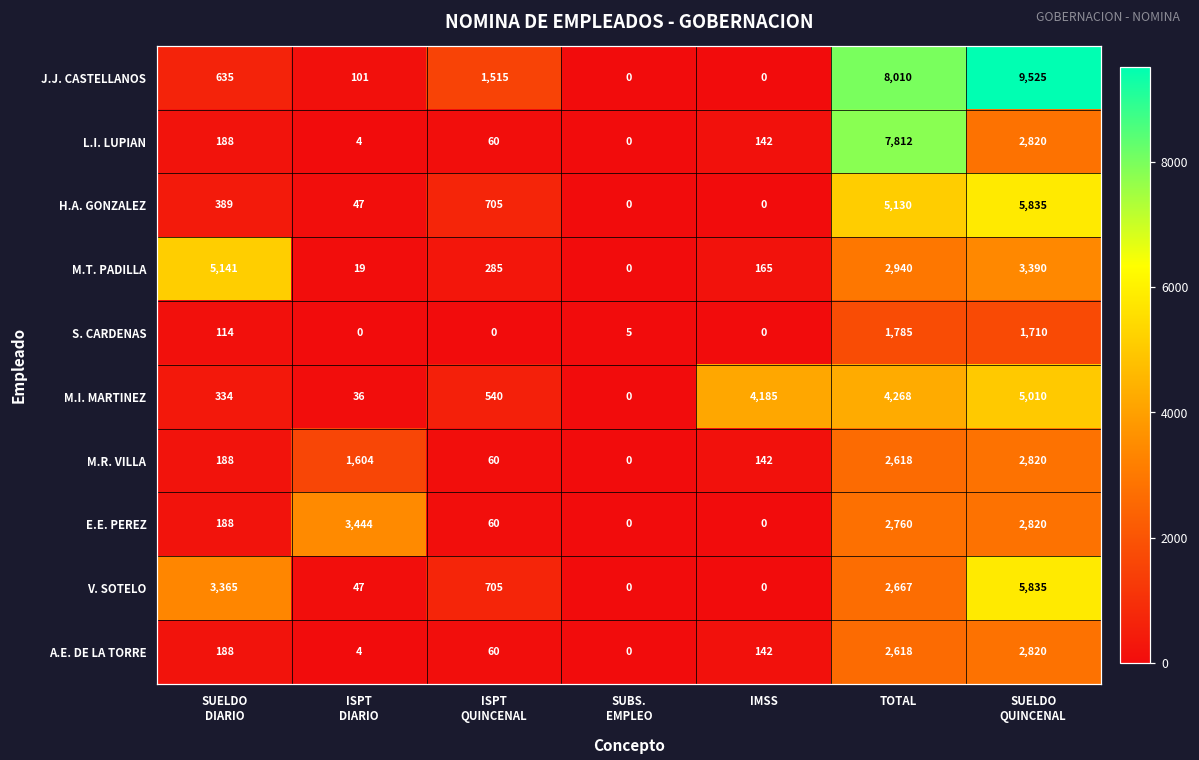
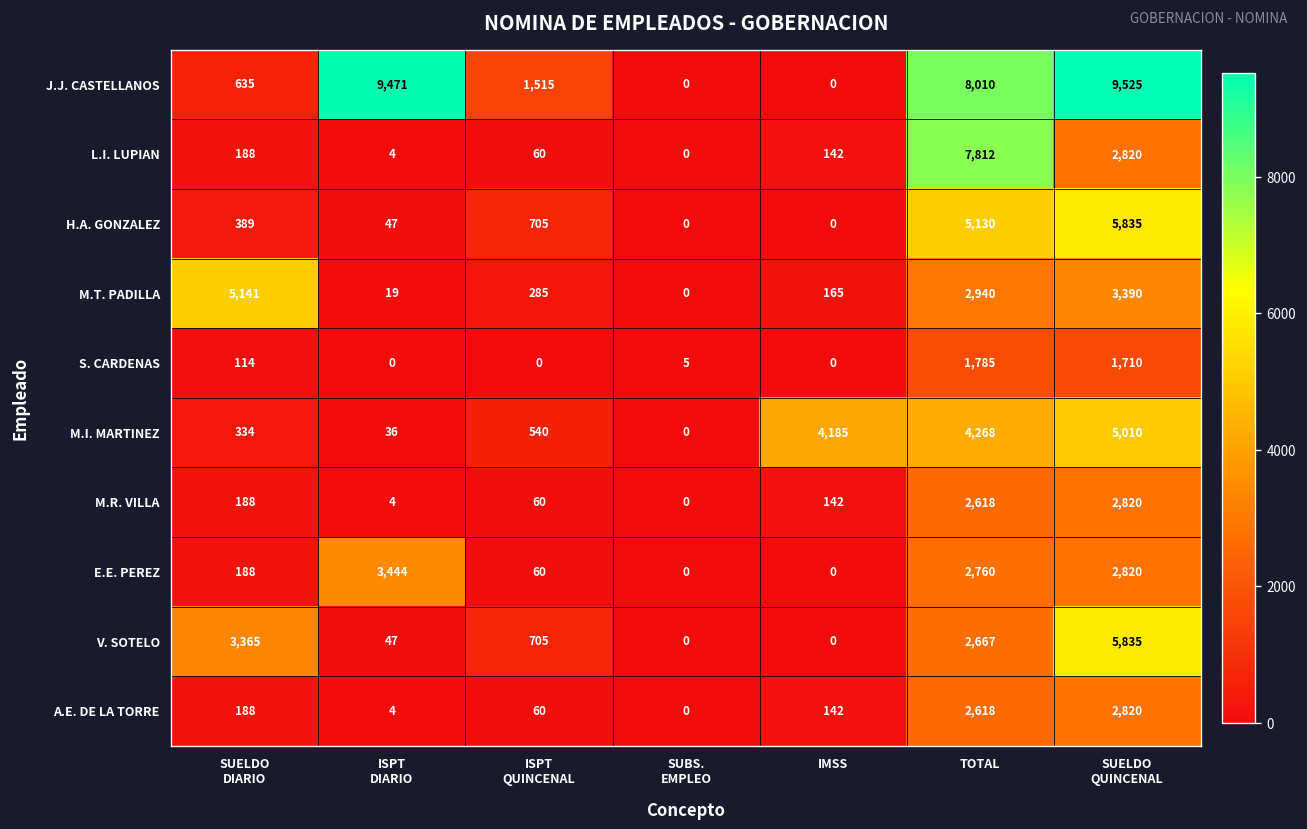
  {
    "J.J. CASTELLANOS": {
      "SUELDO DIARIO": "635",
-     "ISPT DIARIO": "101",
+     "ISPT DIARIO": "9,471",
      "ISPT QUINCENAL": "1,515",
      "SUBS. EMPLEO": "0",
      "IMSS": "0",
      "TOTAL": "8,010",
      "SUELDO QUINCENAL": "9,525"
    },
    "L.I. LUPIAN": {
      "SUELDO DIARIO": "188",
      "ISPT DIARIO": "4",
      "ISPT QUINCENAL": "60",
      "SUBS. EMPLEO": "0",
      "IMSS": "142",
      "TOTAL": "7,812",
      "SUELDO QUINCENAL": "2,820"
    },
    "H.A. GONZALEZ": {
      "SUELDO DIARIO": "389",
      "ISPT DIARIO": "47",
      "ISPT QUINCENAL": "705",
      "SUBS. EMPLEO": "0",
      "IMSS": "0",
      "TOTAL": "5,130",
      "SUELDO QUINCENAL": "5,835"
    },
    "M.T. PADILLA": {
      "SUELDO DIARIO": "5,141",
      "ISPT DIARIO": "19",
      "ISPT QUINCENAL": "285",
      "SUBS. EMPLEO": "0",
      "IMSS": "165",
      "TOTAL": "2,940",
      "SUELDO QUINCENAL": "3,390"
    },
    "S. CARDENAS": {
      "SUELDO DIARIO": "114",
      "ISPT DIARIO": "0",
      "ISPT QUINCENAL": "0",
      "SUBS. EMPLEO": "5",
      "IMSS": "0",
      "TOTAL": "1,785",
      "SUELDO QUINCENAL": "1,710"
    },
    "M.I. MARTINEZ": {
      "SUELDO DIARIO": "334",
      "ISPT DIARIO": "36",
      "ISPT QUINCENAL": "540",
      "SUBS. EMPLEO": "0",
      "IMSS": "4,185",
      "TOTAL": "4,268",
      "SUELDO QUINCENAL": "5,010"
    },
    "M.R. VILLA": {
      "SUELDO DIARIO": "188",
-     "ISPT DIARIO": "1,604",
+     "ISPT DIARIO": "4",
      "ISPT QUINCENAL": "60",
      "SUBS. EMPLEO": "0",
      "IMSS": "142",
      "TOTAL": "2,618",
      "SUELDO QUINCENAL": "2,820"
    },
    "E.E. PEREZ": {
      "SUELDO DIARIO": "188",
      "ISPT DIARIO": "3,444",
      "ISPT QUINCENAL": "60",
      "SUBS. EMPLEO": "0",
      "IMSS": "0",
      "TOTAL": "2,760",
      "SUELDO QUINCENAL": "2,820"
    },
    "V. SOTELO": {
      "SUELDO DIARIO": "3,365",
      "ISPT DIARIO": "47",
      "ISPT QUINCENAL": "705",
      "SUBS. EMPLEO": "0",
      "IMSS": "0",
      "TOTAL": "2,667",
      "SUELDO QUINCENAL": "5,835"
    },
    "A.E. DE LA TORRE": {
      "SUELDO DIARIO": "188",
      "ISPT DIARIO": "4",
      "ISPT QUINCENAL": "60",
      "SUBS. EMPLEO": "0",
      "IMSS": "142",
      "TOTAL": "2,618",
      "SUELDO QUINCENAL": "2,820"
    }
  }
